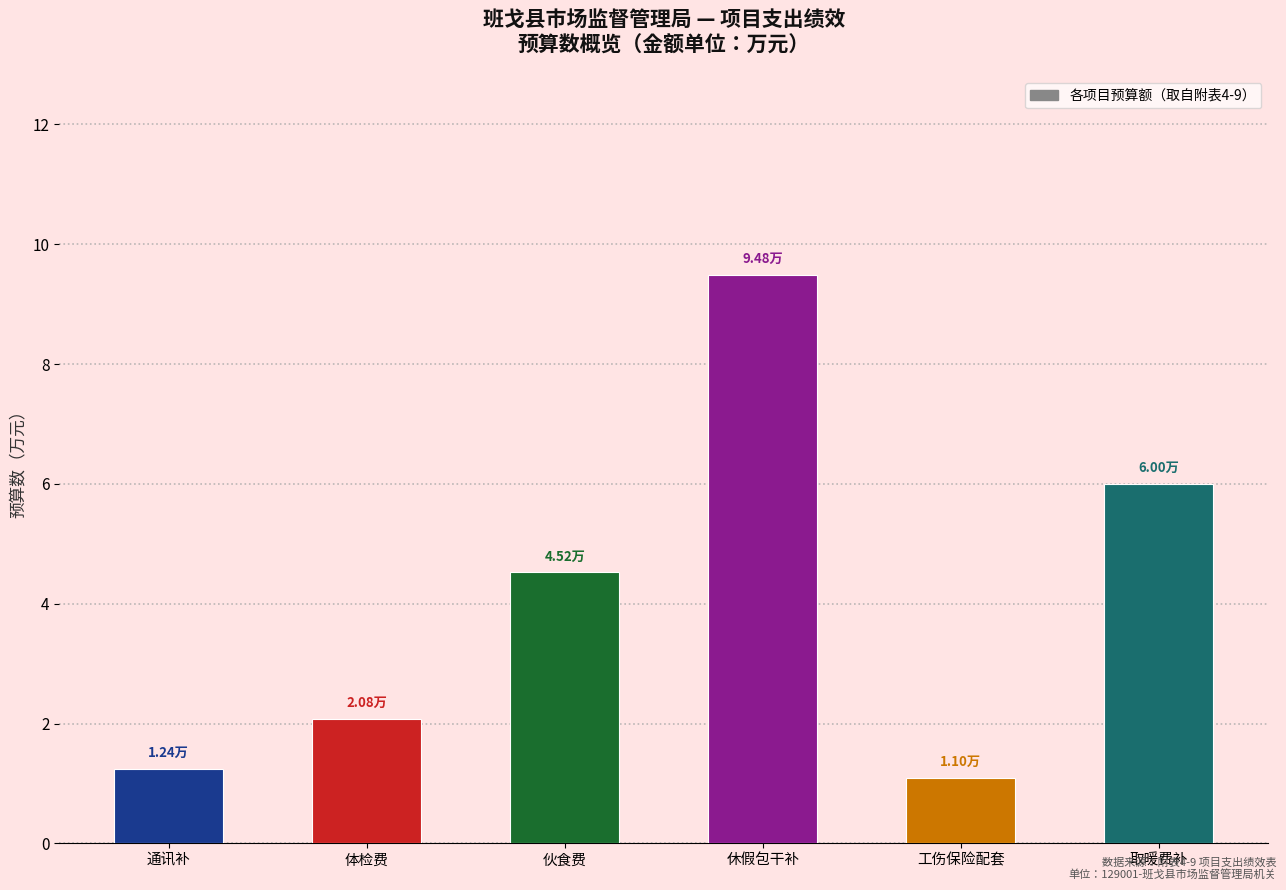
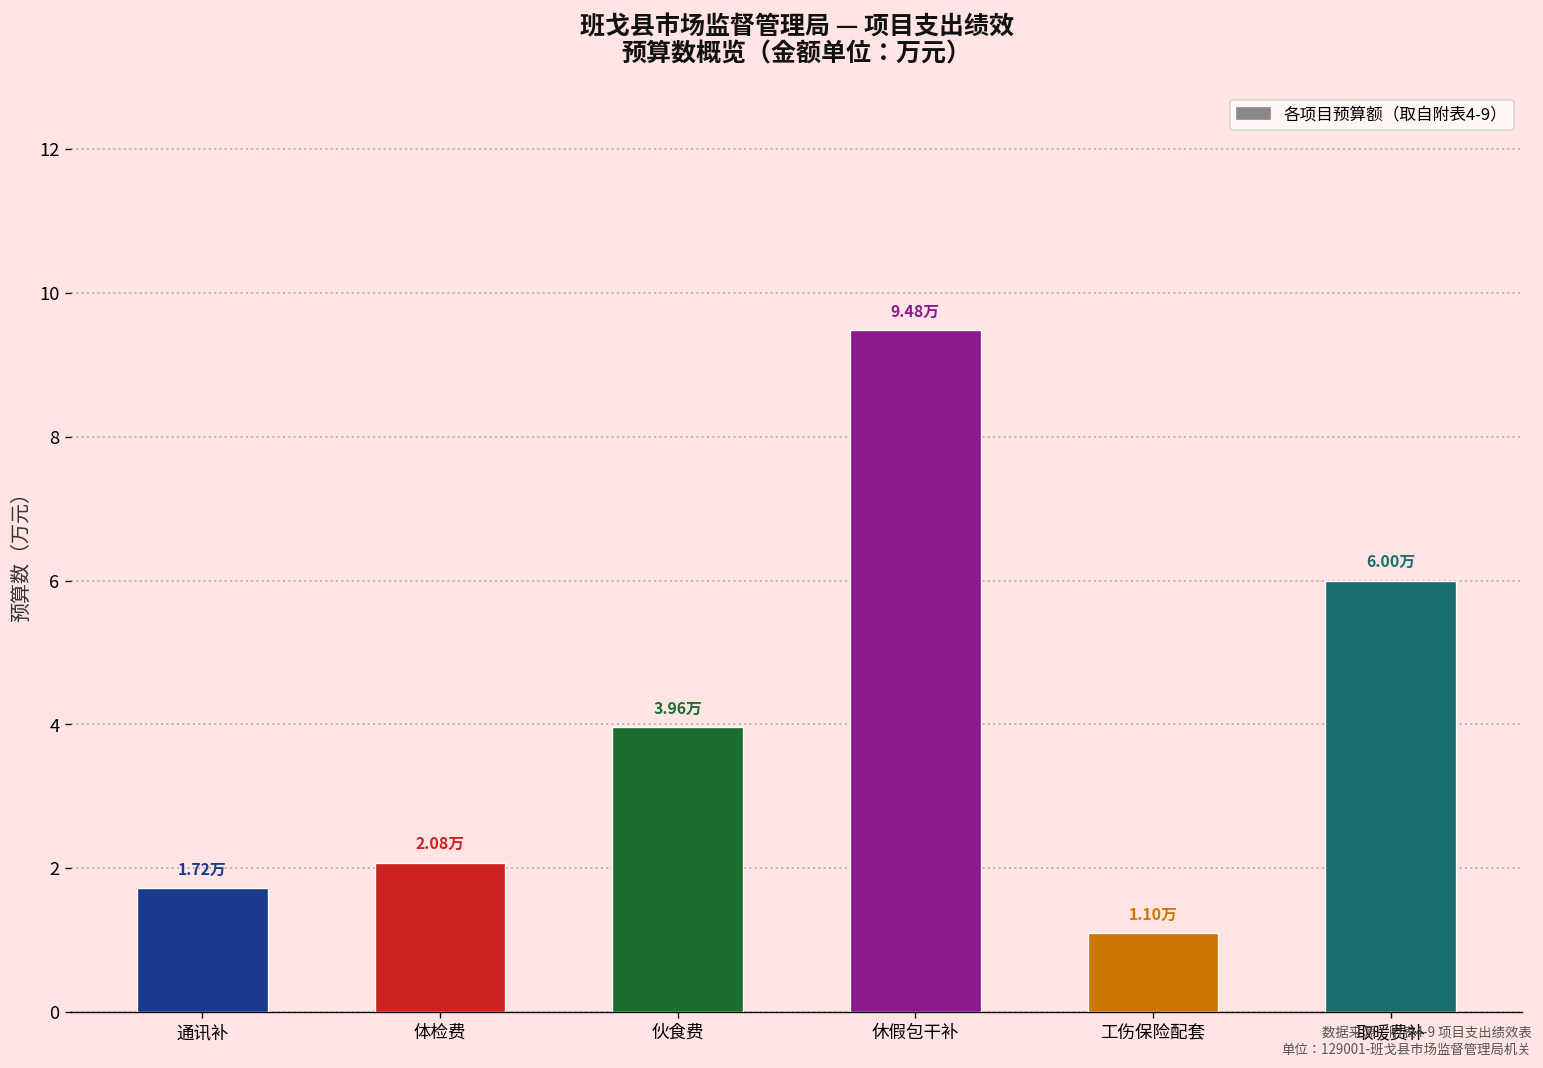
  {
-   "通讯补": "1.24万",
+   "通讯补": "1.72万",
    "体检费": "2.08万",
-   "伙食费": "4.52万",
+   "伙食费": "3.96万",
    "休假包干补": "9.48万",
    "工伤保险配套": "1.10万",
    "取暖费补": "6.00万"
  }
